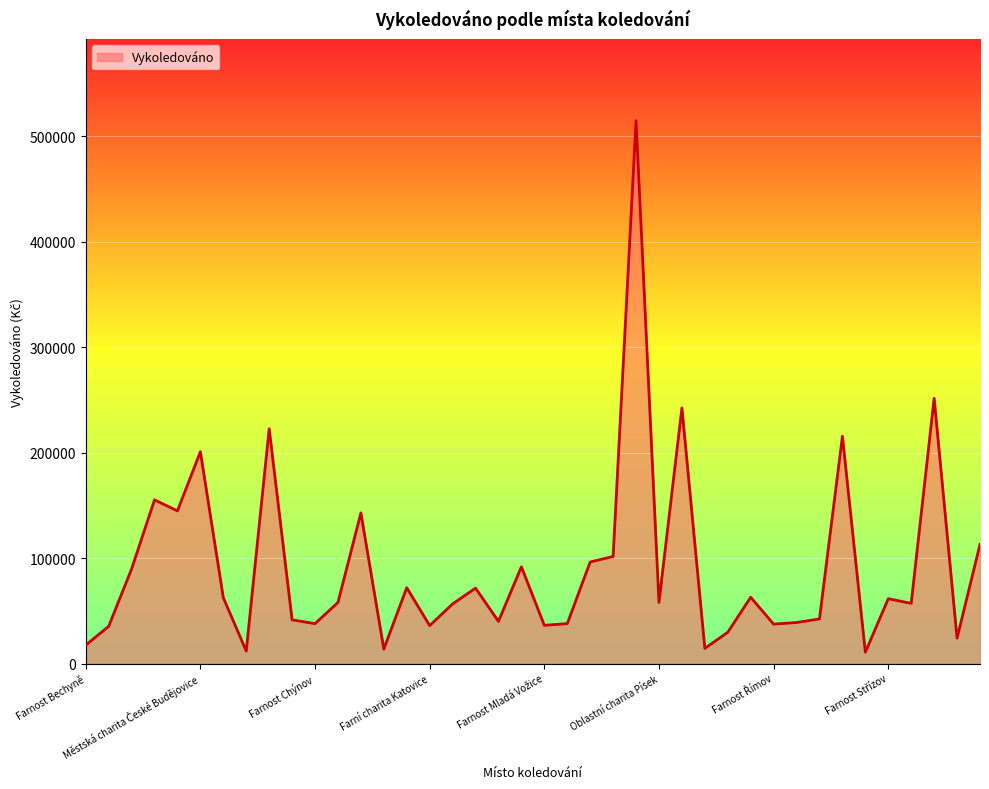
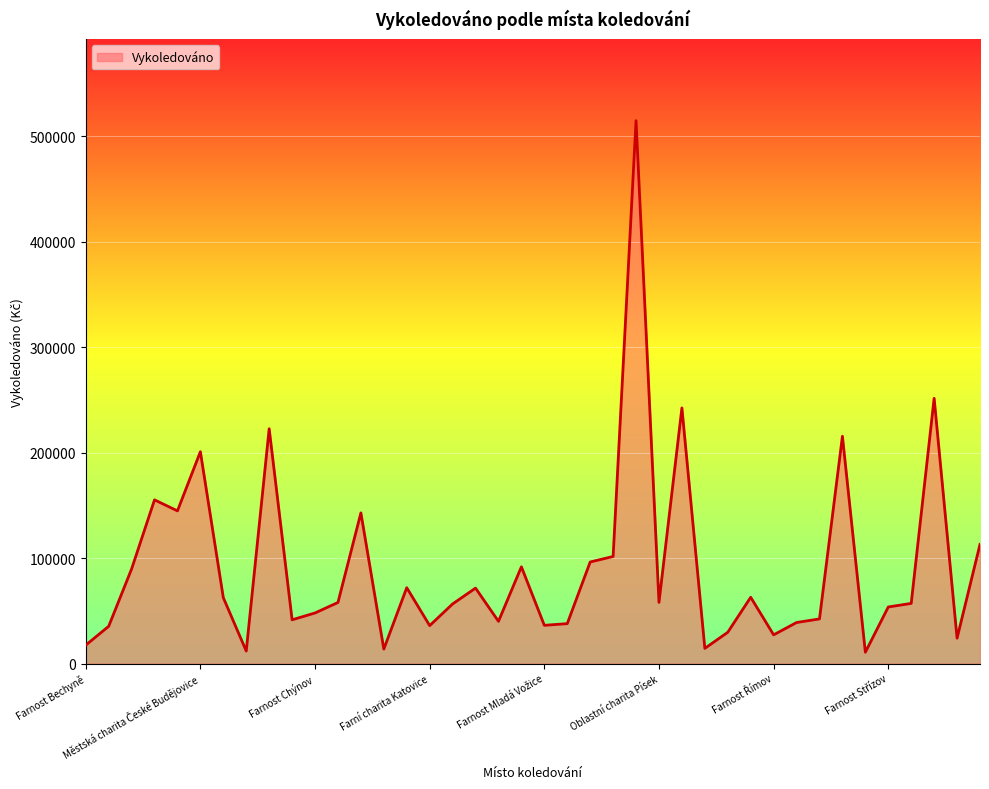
  {
    "Farnost Bechyně": 17000,
    "Městská charita České Budějovice": 201000,
-   "Farnost Chýnov": 38000,
+   "Farnost Chýnov": 48000,
    "Farní charita Katovice": 36000,
    "Farnost Mladá Vožice": 36000,
    "Oblastní charita Písek": 58000,
-   "Farnost Římov": 37000,
-   "Farnost Střízov": 62000
+   "Farnost Římov": 27000,
+   "Farnost Střízov": 54000
  }
